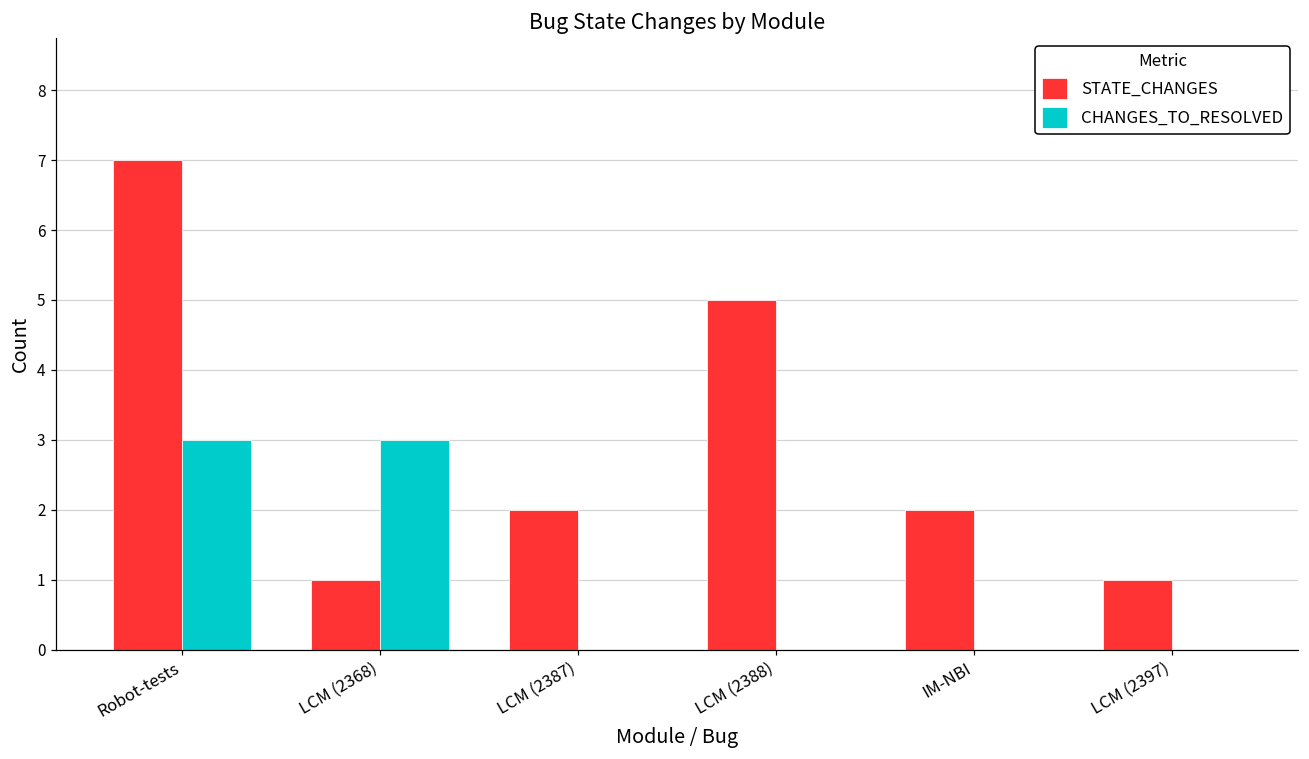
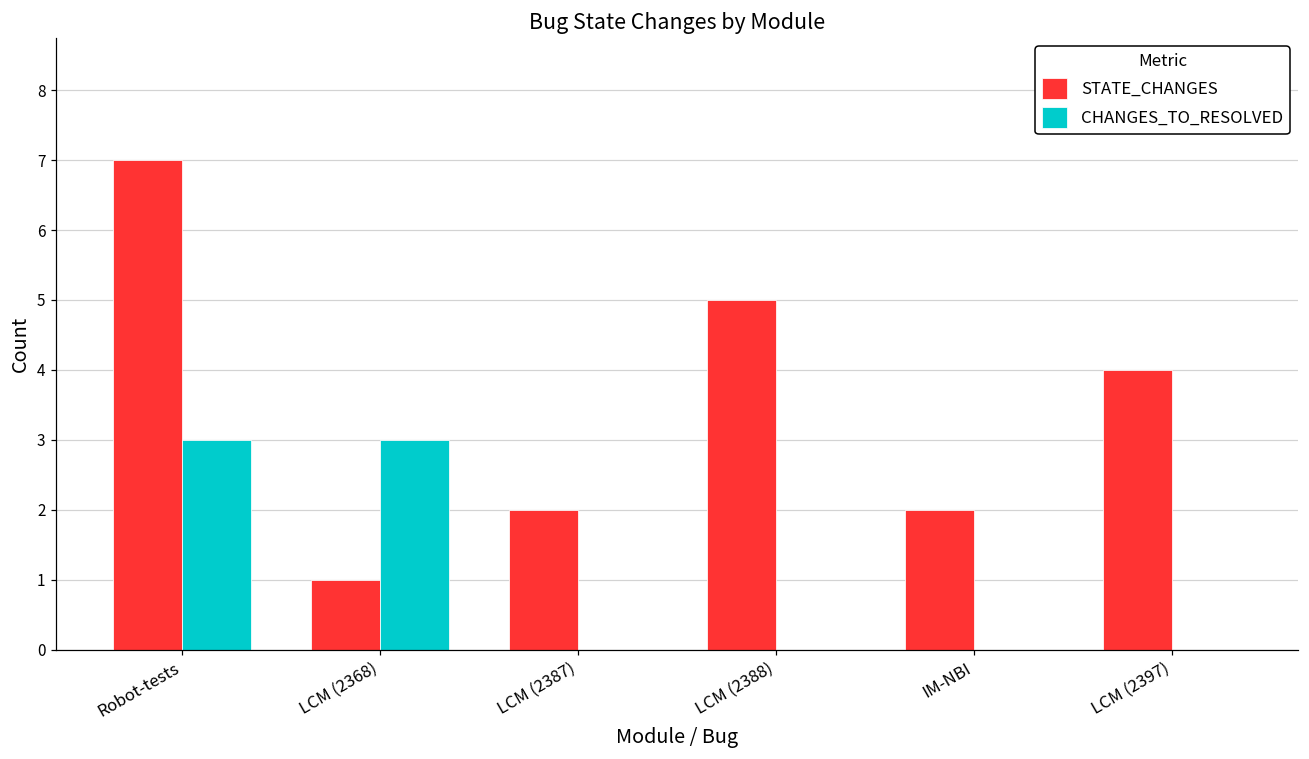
  {
    "STATE_CHANGES": {
      "Robot-tests": 7,
      "LCM (2368)": 1,
      "LCM (2387)": 2,
      "LCM (2388)": 5,
      "IM-NBI": 2,
-     "LCM (2397)": 1
+     "LCM (2397)": 4
    },
    "CHANGES_TO_RESOLVED": {
      "Robot-tests": 3,
      "LCM (2368)": 3,
      "LCM (2387)": 0,
      "LCM (2388)": 0,
      "IM-NBI": 0,
      "LCM (2397)": 0
    }
  }
